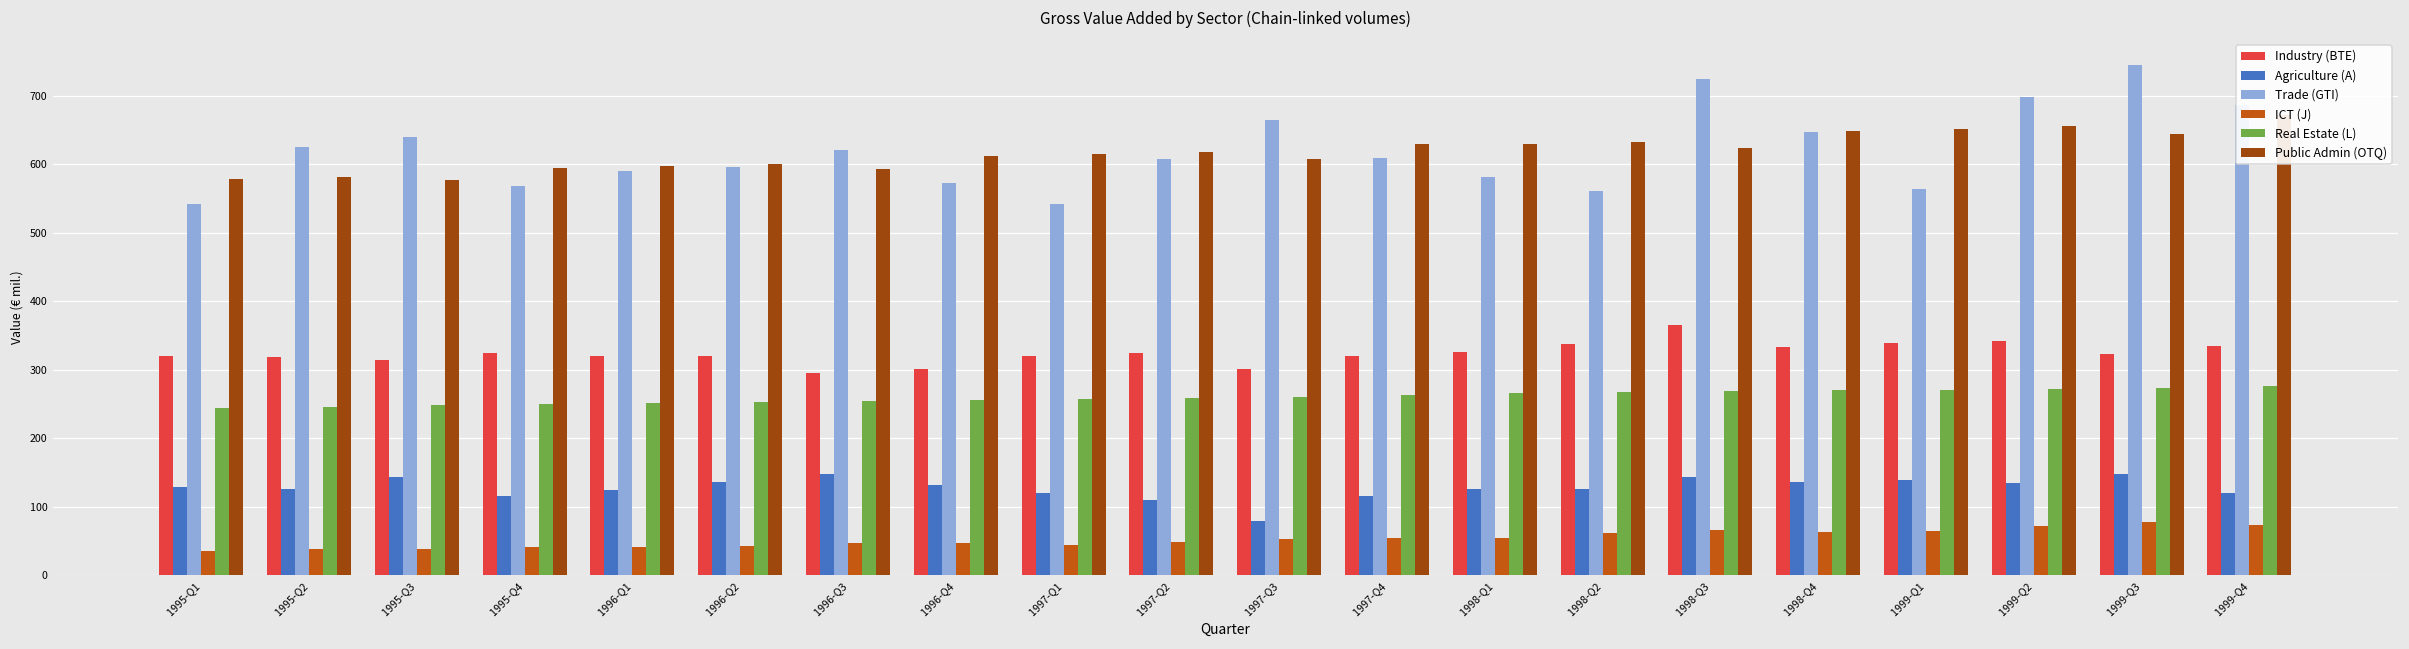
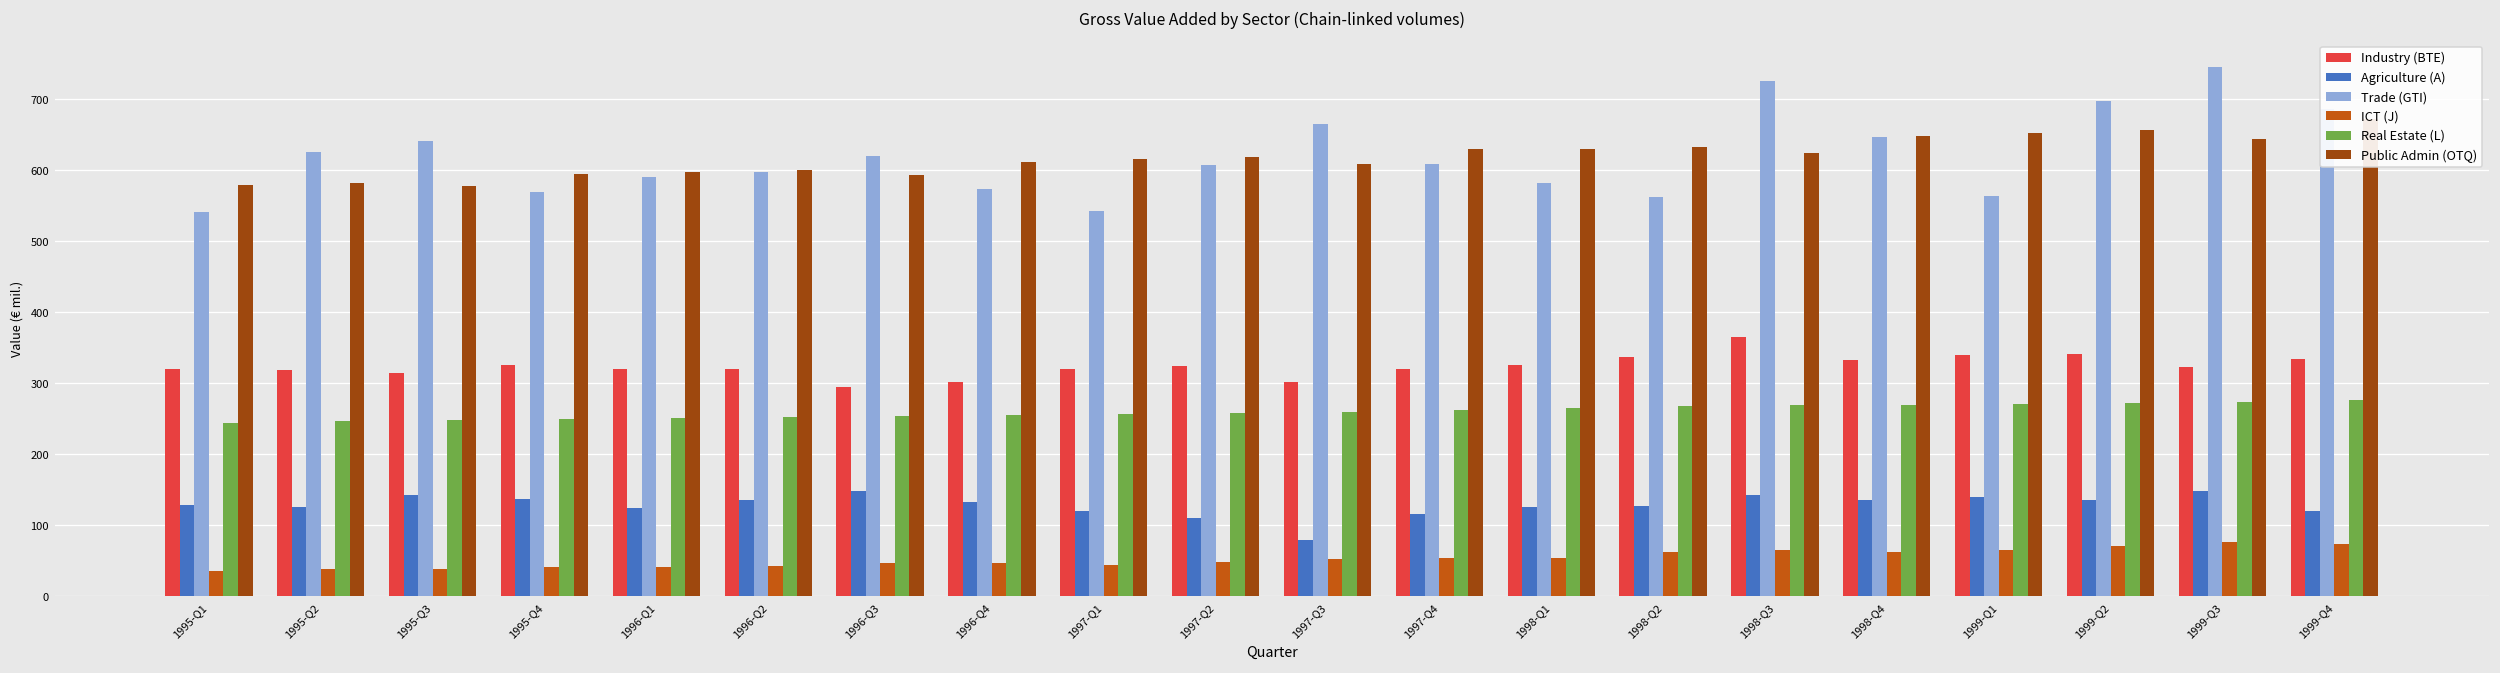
  {
    "Industry (BTE)": {
      "1995-Q1": 320,
      "1995-Q2": 320,
      "1995-Q3": 310,
      "1995-Q4": 330,
      "1996-Q1": 320,
      "1996-Q2": 320,
      "1996-Q3": 290,
      "1996-Q4": 300,
      "1997-Q1": 320,
      "1997-Q2": 320,
      "1997-Q3": 300,
      "1997-Q4": 320,
      "1998-Q1": 330,
      "1998-Q2": 340,
      "1998-Q3": 370,
      "1998-Q4": 330,
      "1999-Q1": 340,
      "1999-Q2": 340,
      "1999-Q3": 320,
      "1999-Q4": 330
    },
    "Agriculture (A)": {
      "1995-Q1": 130,
      "1995-Q2": 130,
      "1995-Q3": 140,
-     "1995-Q4": 120,
+     "1995-Q4": 140,
      "1996-Q1": 120,
      "1996-Q2": 140,
      "1996-Q3": 150,
      "1996-Q4": 130,
      "1997-Q1": 120,
      "1997-Q2": 110,
      "1997-Q3": 80,
      "1997-Q4": 120,
      "1998-Q1": 130,
      "1998-Q2": 130,
      "1998-Q3": 140,
      "1998-Q4": 140,
      "1999-Q1": 140,
      "1999-Q2": 140,
      "1999-Q3": 150,
      "1999-Q4": 120
    },
    "Trade (GTI)": {
      "1995-Q1": 540,
      "1995-Q2": 630,
      "1995-Q3": 640,
      "1995-Q4": 570,
      "1996-Q1": 590,
      "1996-Q2": 600,
      "1996-Q3": 620,
      "1996-Q4": 570,
      "1997-Q1": 540,
      "1997-Q2": 610,
      "1997-Q3": 670,
      "1997-Q4": 610,
      "1998-Q1": 580,
      "1998-Q2": 560,
      "1998-Q3": 730,
      "1998-Q4": 650,
      "1999-Q1": 560,
      "1999-Q2": 700,
      "1999-Q3": 750
    },
    "Real Estate (L)": {
      "1995-Q1": 240,
      "1995-Q2": 250,
      "1995-Q3": 250,
      "1995-Q4": 250,
      "1996-Q1": 250,
      "1996-Q2": 250,
      "1996-Q3": 250,
      "1996-Q4": 260,
      "1997-Q1": 260,
      "1997-Q2": 260,
      "1997-Q3": 260,
      "1997-Q4": 260,
      "1998-Q1": 270,
      "1998-Q2": 270,
      "1998-Q3": 270,
      "1998-Q4": 270,
      "1999-Q1": 270,
      "1999-Q2": 270,
      "1999-Q3": 270,
      "1999-Q4": 280
    }
  }
